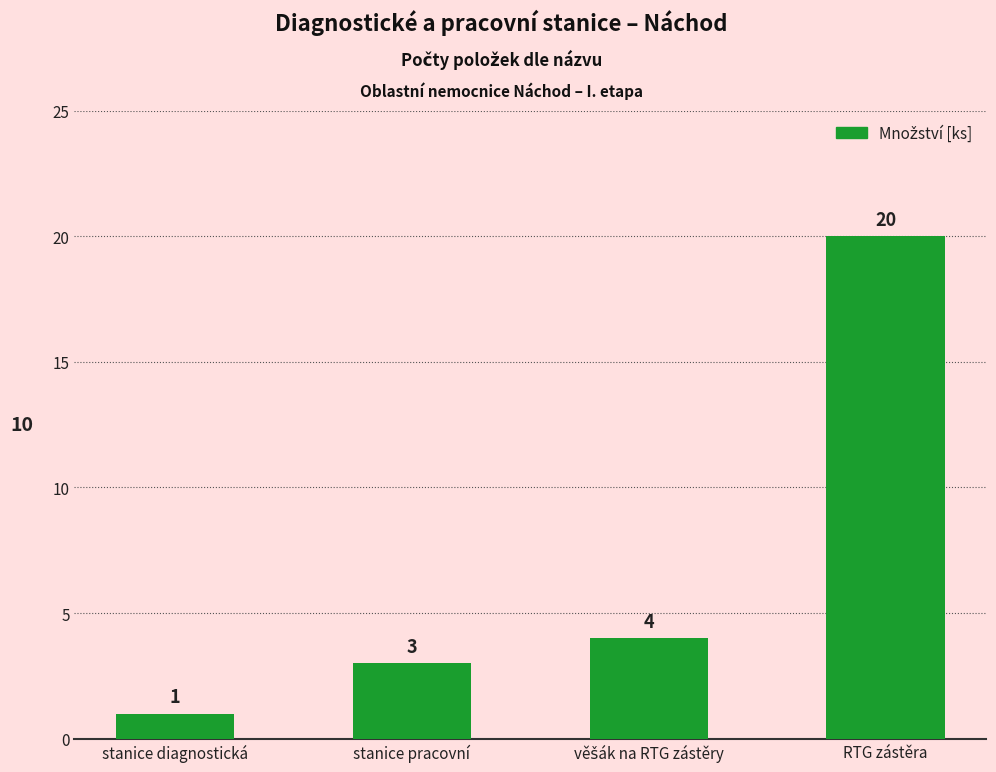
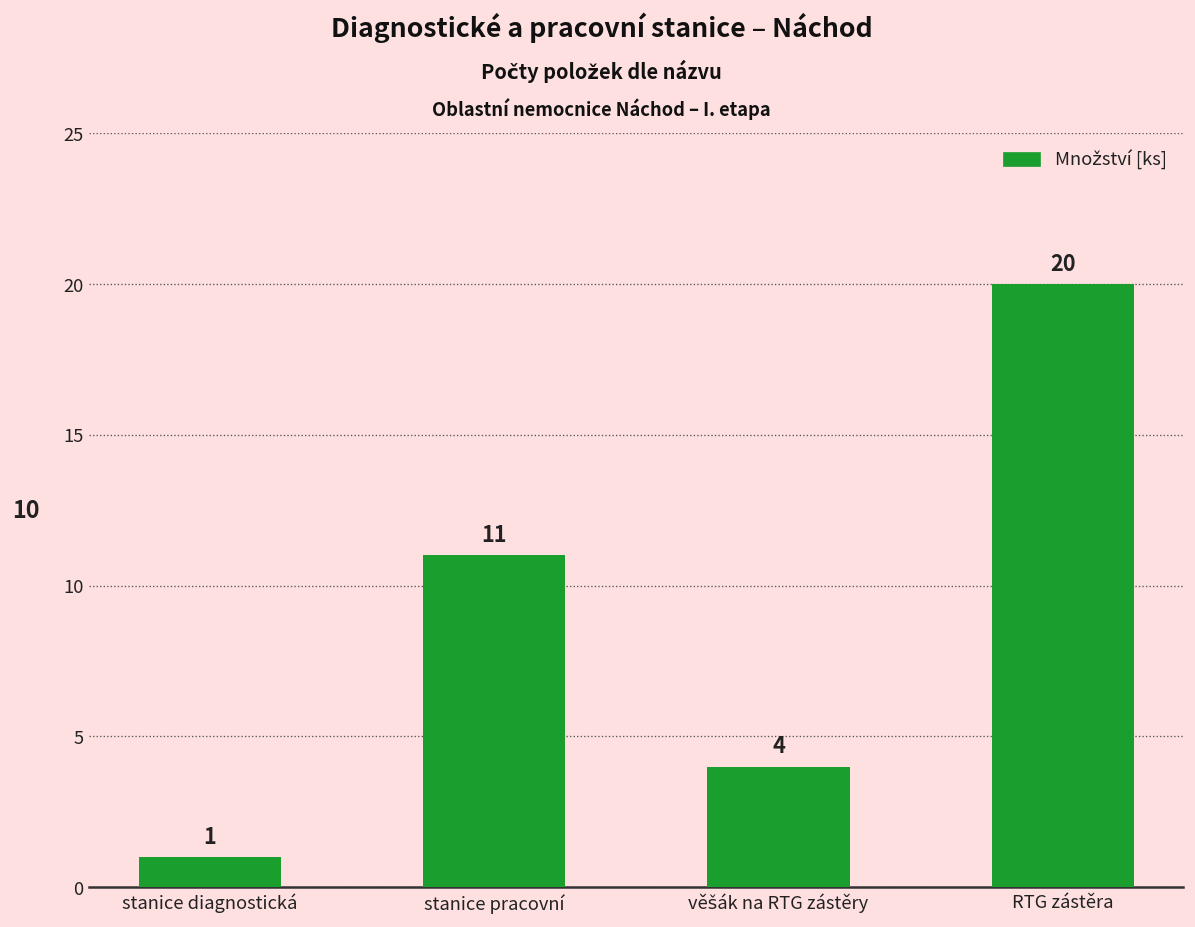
  {
    "stanice diagnostická": 1,
-   "stanice pracovní": 3,
+   "stanice pracovní": 11,
    "věšák na RTG zástěry": 4,
    "RTG zástěra": 20
  }
